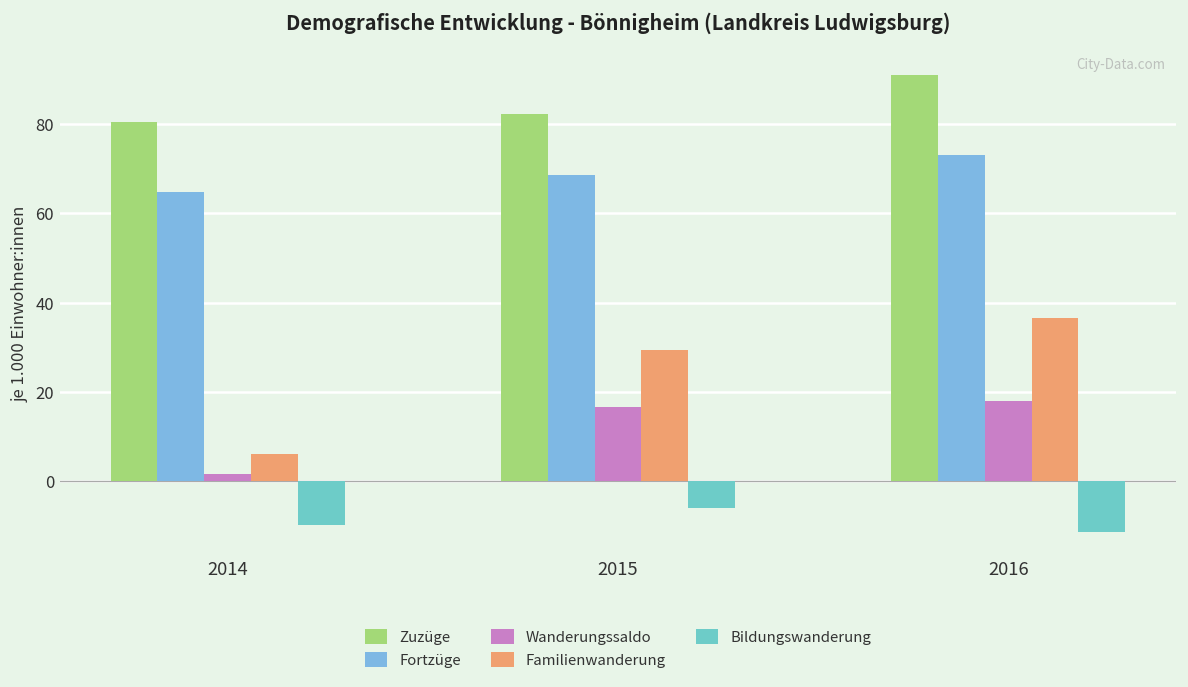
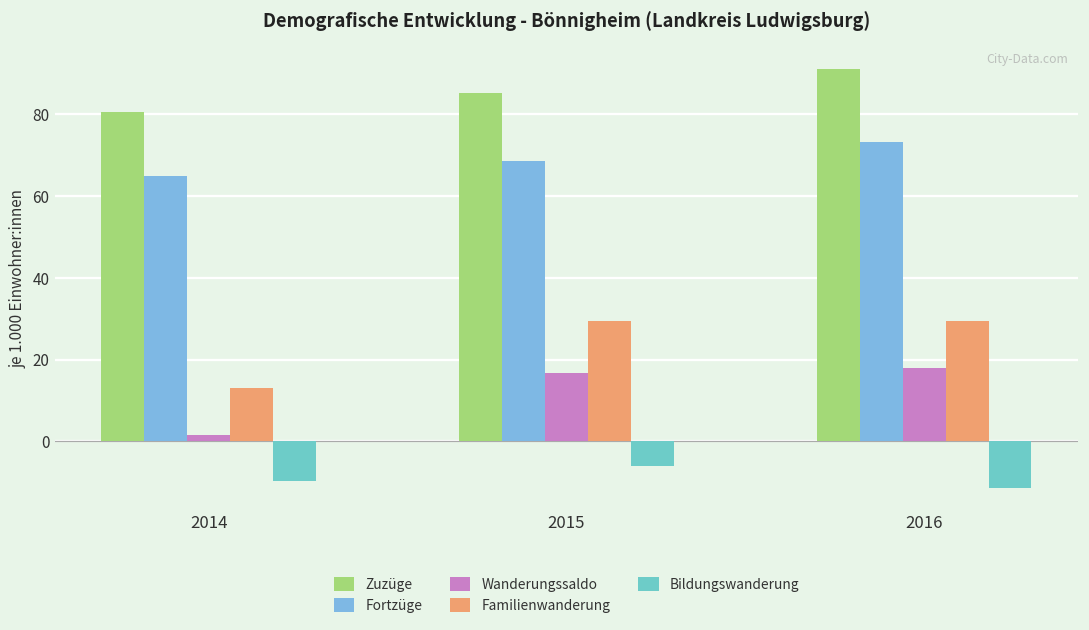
  {
    "Zuzüge": {
      "2014": 80,
-     "2015": 82,
+     "2015": 85,
      "2016": 91
    },
    "Wanderungssaldo": {
      "2014": 2,
      "2015": 17,
      "2016": 18
    },
    "Familienwanderung": {
-     "2014": 6,
+     "2014": 13,
      "2015": 29,
-     "2016": 37
+     "2016": 30
    }
  }
